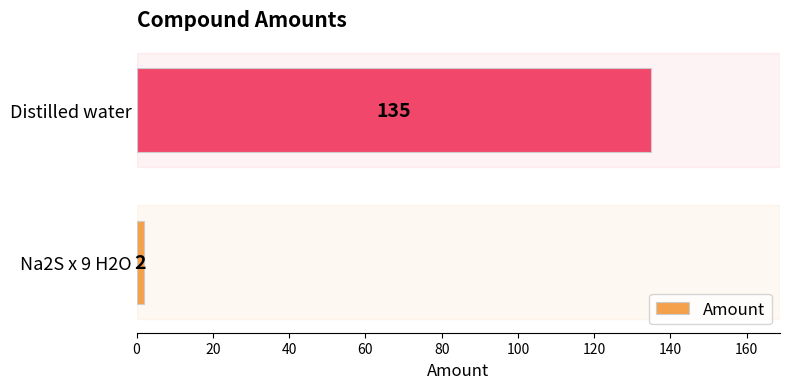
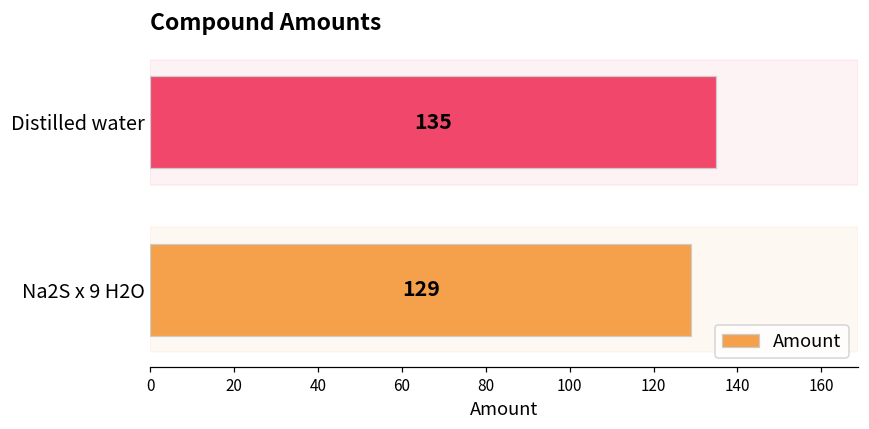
  {
    "Distilled water": 135,
-   "Na2S x 9 H2O": 2
+   "Na2S x 9 H2O": 129
  }
